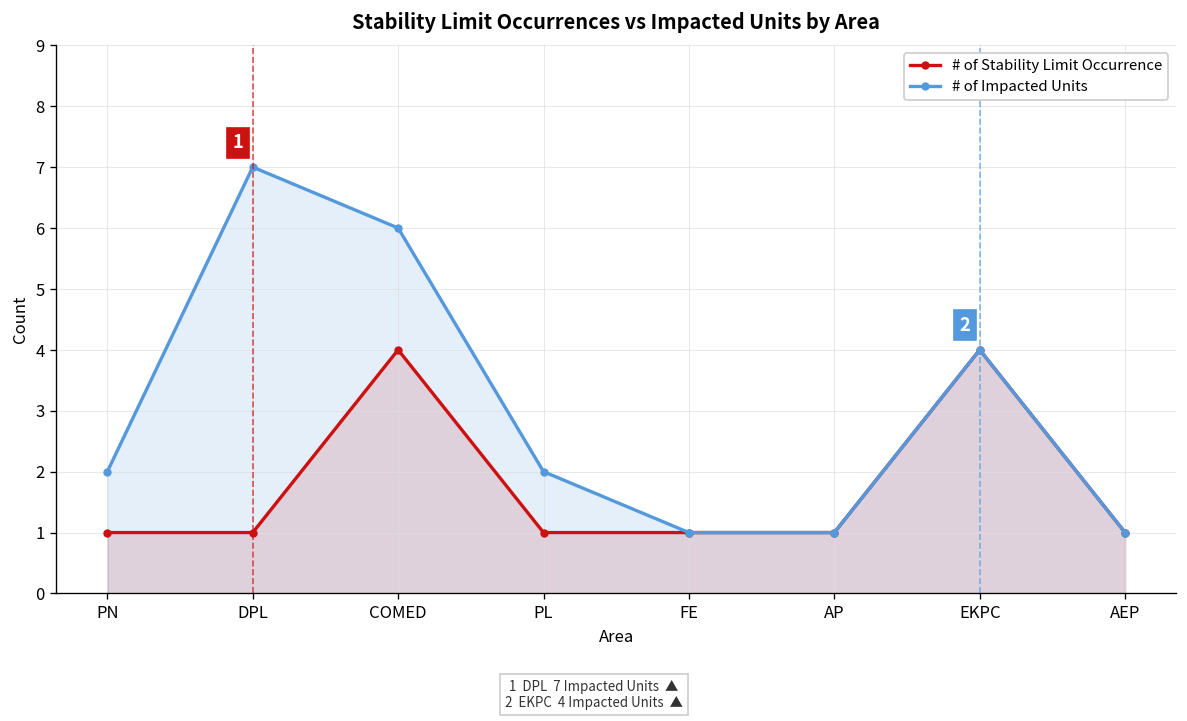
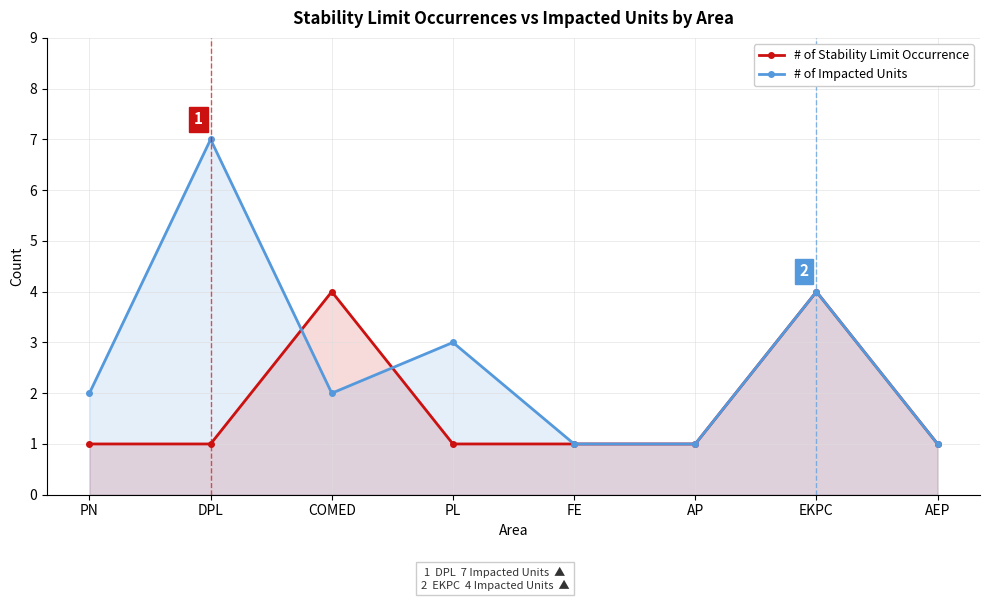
  {
    "# of Stability Limit Occurrence": {
      "PN": 1,
      "DPL": 1,
      "COMED": 4,
      "PL": 1
    },
    "# of Impacted Units": {
      "PN": 2,
-     "COMED": 6,
-     "PL": 2
+     "COMED": 2,
+     "PL": 3
    }
  }
